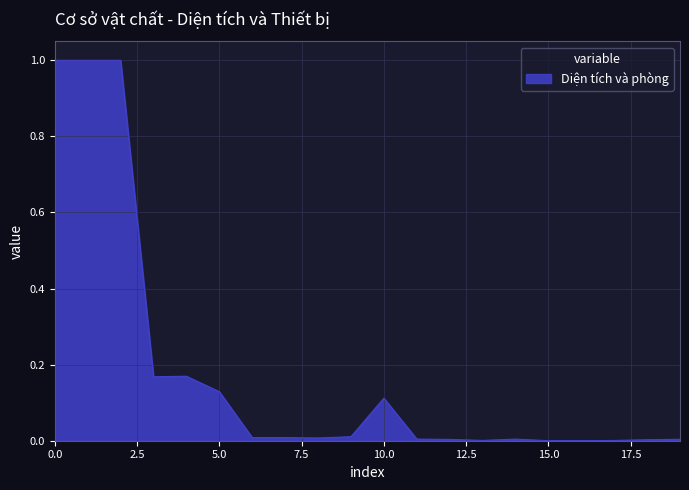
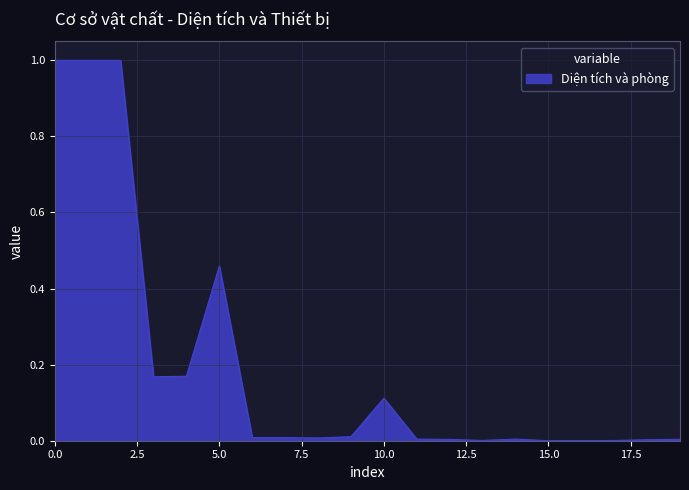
  {
    "0.0": 1.00,
-   "5.0": 0.13,
+   "5.0": 0.46,
    "10.0": 0.11,
    "15.0": 0.00
  }
